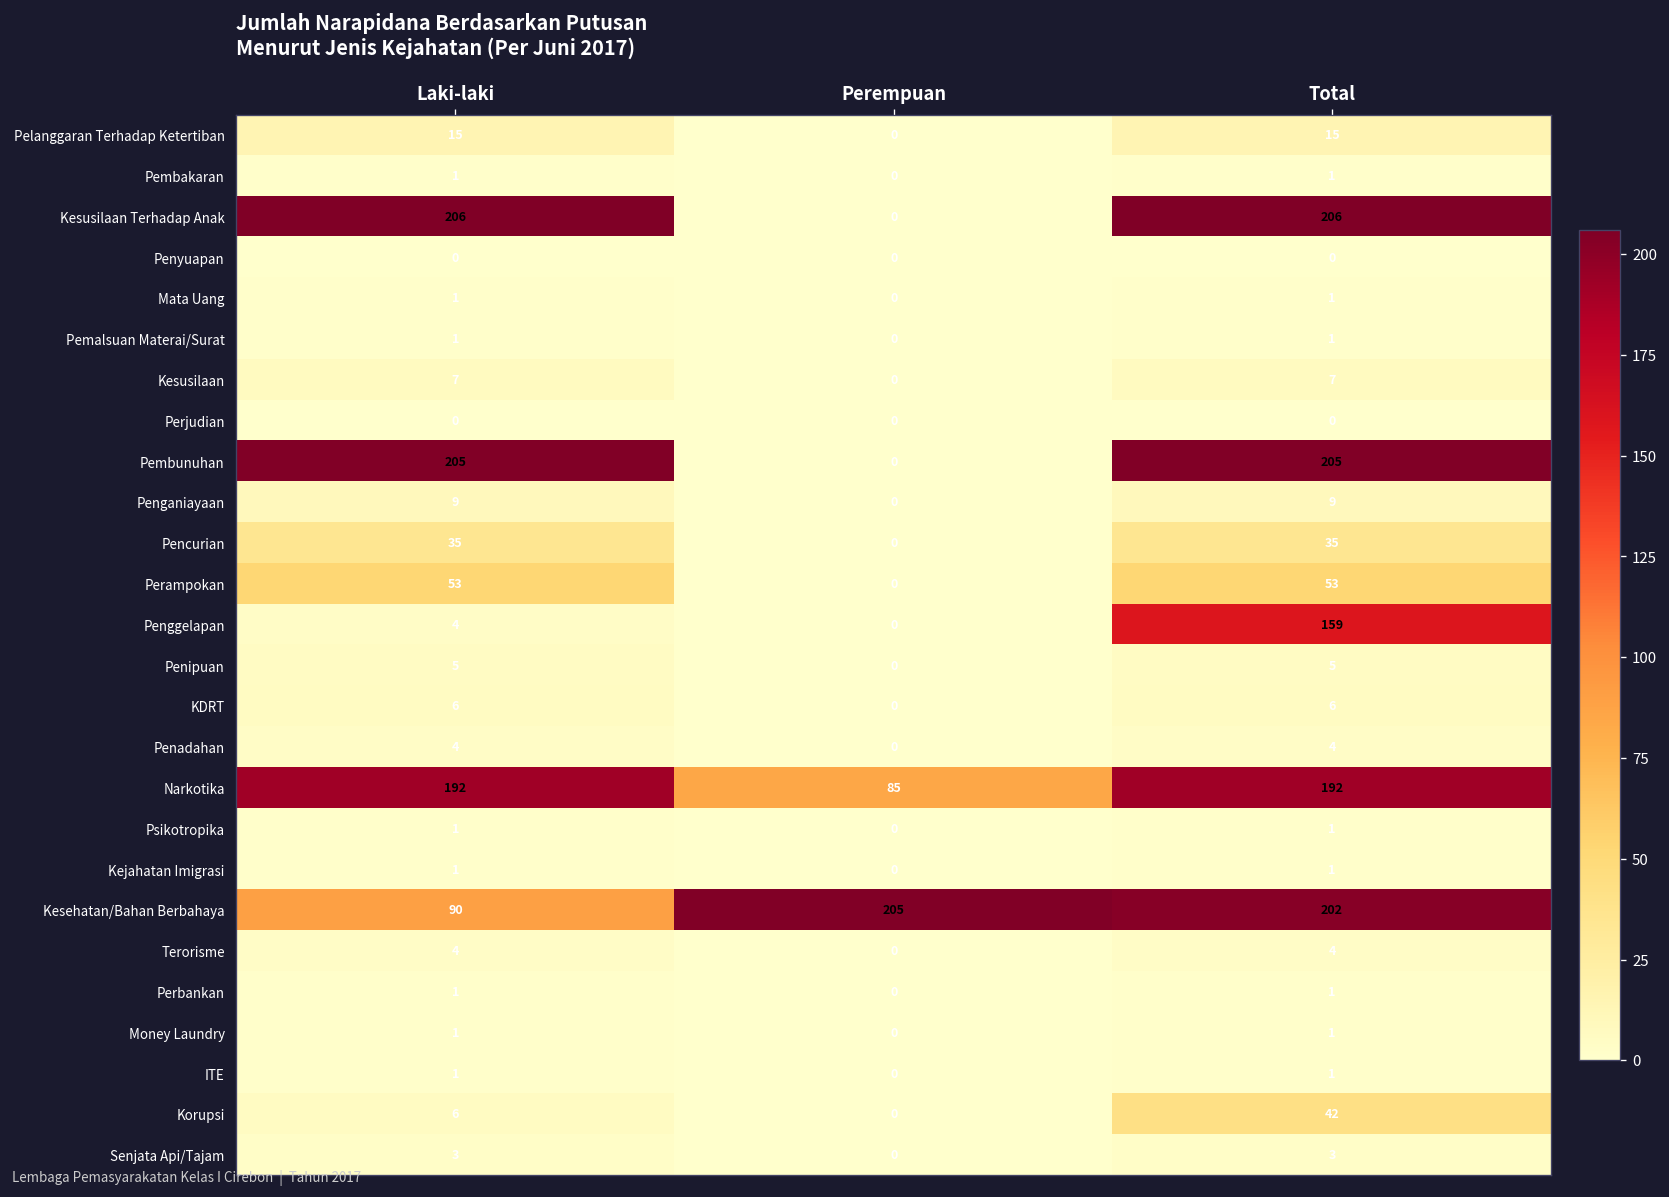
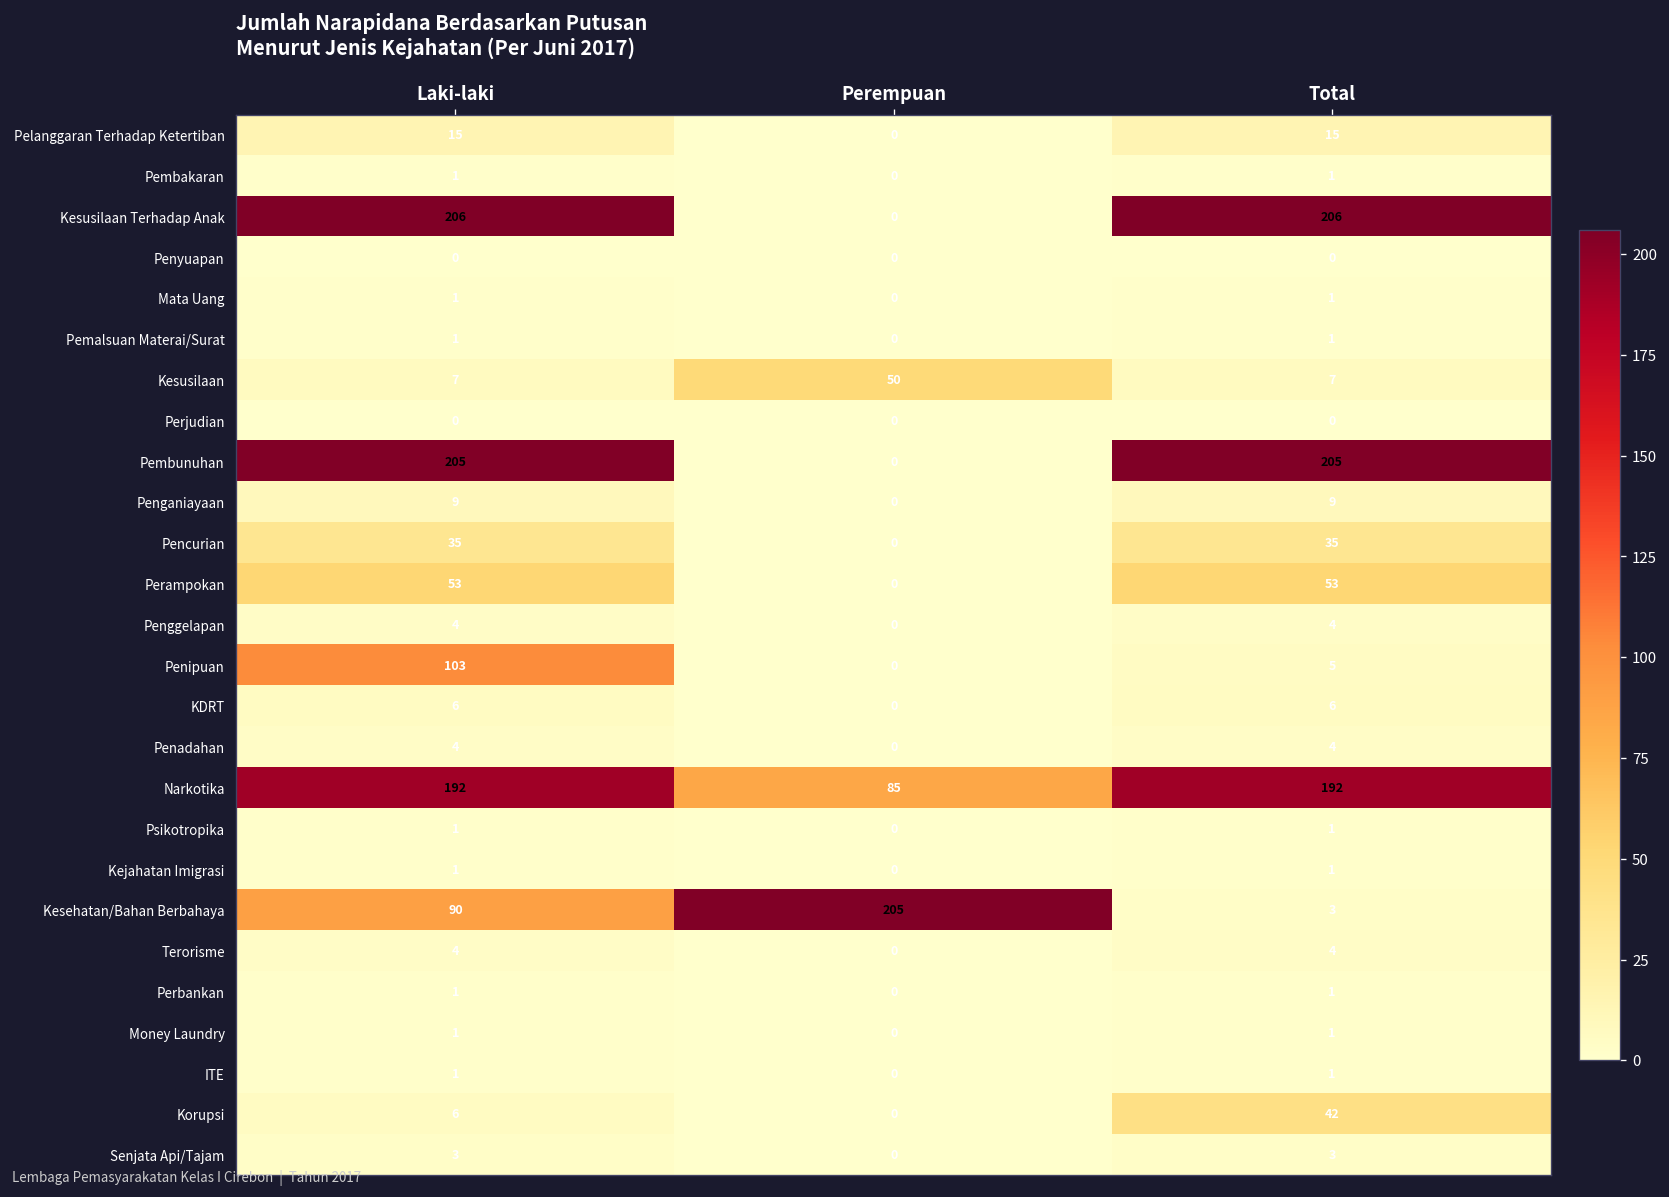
  {
    "Pelanggaran Terhadap Ketertiban": {
      "Laki-laki": 15,
      "Perempuan": 0,
      "Total": 15
    },
    "Pembakaran": {
      "Laki-laki": 1,
      "Perempuan": 0,
      "Total": 1
    },
    "Kesusilaan Terhadap Anak": {
      "Laki-laki": 206,
      "Perempuan": 0,
      "Total": 206
    },
    "Penyuapan": {
      "Laki-laki": 0,
      "Perempuan": 0,
      "Total": 0
    },
    "Mata Uang": {
      "Laki-laki": 1,
      "Perempuan": 0,
      "Total": 1
    },
    "Pemalsuan Materai/Surat": {
      "Laki-laki": 1,
      "Perempuan": 0,
      "Total": 1
    },
    "Kesusilaan": {
      "Laki-laki": 7,
-     "Perempuan": 0,
+     "Perempuan": 50,
      "Total": 7
    },
    "Perjudian": {
      "Laki-laki": 0,
      "Perempuan": 0,
      "Total": 0
    },
    "Pembunuhan": {
      "Laki-laki": 205,
      "Perempuan": 0,
      "Total": 205
    },
    "Penganiayaan": {
      "Laki-laki": 9,
      "Perempuan": 0,
      "Total": 9
    },
    "Pencurian": {
      "Laki-laki": 35,
      "Perempuan": 0,
      "Total": 35
    },
    "Perampokan": {
      "Laki-laki": 53,
      "Perempuan": 0,
      "Total": 53
    },
    "Penggelapan": {
      "Laki-laki": 4,
      "Perempuan": 0,
-     "Total": 159
+     "Total": 4
    },
    "Penipuan": {
-     "Laki-laki": 5,
+     "Laki-laki": 103,
      "Perempuan": 0,
      "Total": 5
    },
    "KDRT": {
      "Laki-laki": 6,
      "Perempuan": 0,
      "Total": 6
    },
    "Penadahan": {
      "Laki-laki": 4,
      "Perempuan": 0,
      "Total": 4
    },
    "Narkotika": {
      "Laki-laki": 192,
      "Perempuan": 85,
      "Total": 192
    },
    "Psikotropika": {
      "Laki-laki": 1,
      "Perempuan": 0,
      "Total": 1
    },
    "Kejahatan Imigrasi": {
      "Laki-laki": 1,
      "Perempuan": 0,
      "Total": 1
    },
    "Kesehatan/Bahan Berbahaya": {
      "Laki-laki": 90,
      "Perempuan": 205,
-     "Total": 202
+     "Total": 3
    },
    "Terorisme": {
      "Laki-laki": 4,
      "Perempuan": 0,
      "Total": 4
    },
    "Perbankan": {
      "Laki-laki": 1,
      "Perempuan": 0,
      "Total": 1
    },
    "Money Laundry": {
      "Laki-laki": 1,
      "Perempuan": 0,
      "Total": 1
    },
    "ITE": {
      "Laki-laki": 1,
      "Perempuan": 0,
      "Total": 1
    },
    "Korupsi": {
      "Laki-laki": 6,
      "Perempuan": 0,
      "Total": 42
    },
    "Senjata Api/Tajam": {
      "Laki-laki": 3,
      "Perempuan": 0,
      "Total": 3
    }
  }
